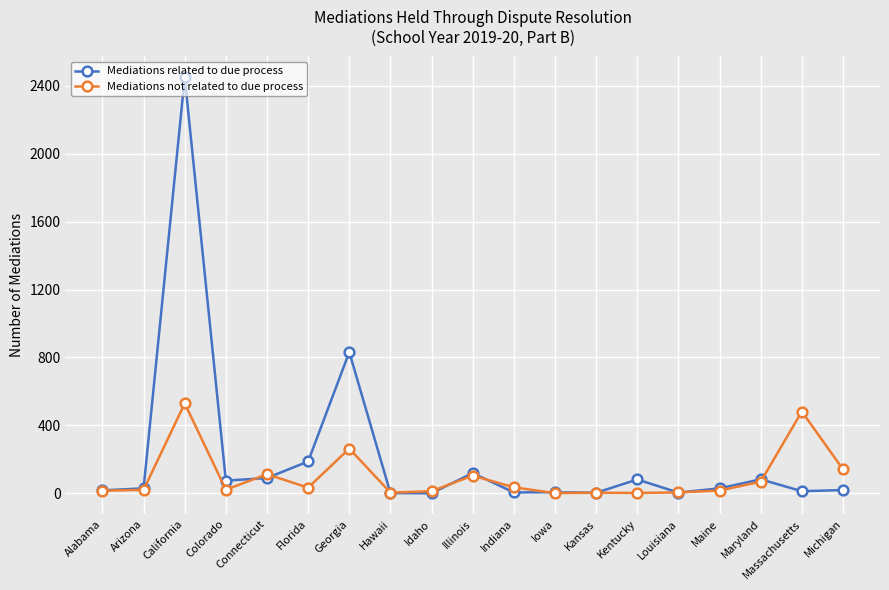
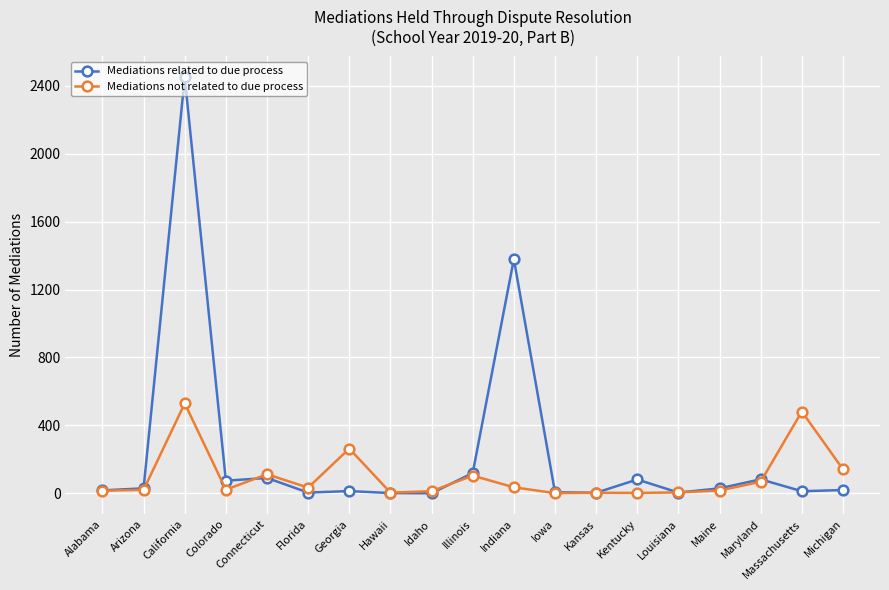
  {
    "Mediations related to due process": {
      "Colorado": 80,
      "Connecticut": 90,
-     "Florida": 190,
-     "Georgia": 830,
+     "Florida": 10,
+     "Georgia": 10,
      "Illinois": 120,
-     "Indiana": 10,
+     "Indiana": 1380,
      "Kentucky": 80,
      "Massachusetts": 10,
      "Michigan": 20
    },
    "Mediations not related to due process": {
      "California": 530,
      "Colorado": 20,
      "Connecticut": 110,
      "Florida": 30,
      "Georgia": 260,
      "Illinois": 110,
      "Indiana": 40,
      "Kentucky": 0,
      "Massachusetts": 480,
      "Michigan": 140
    }
  }
